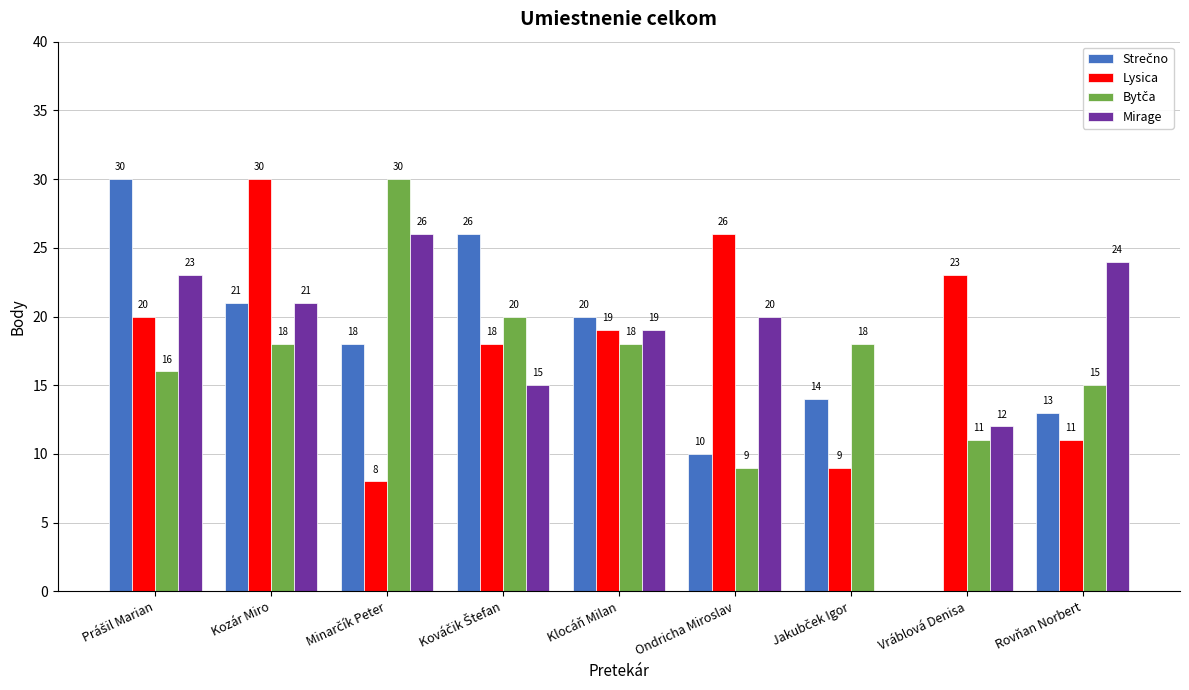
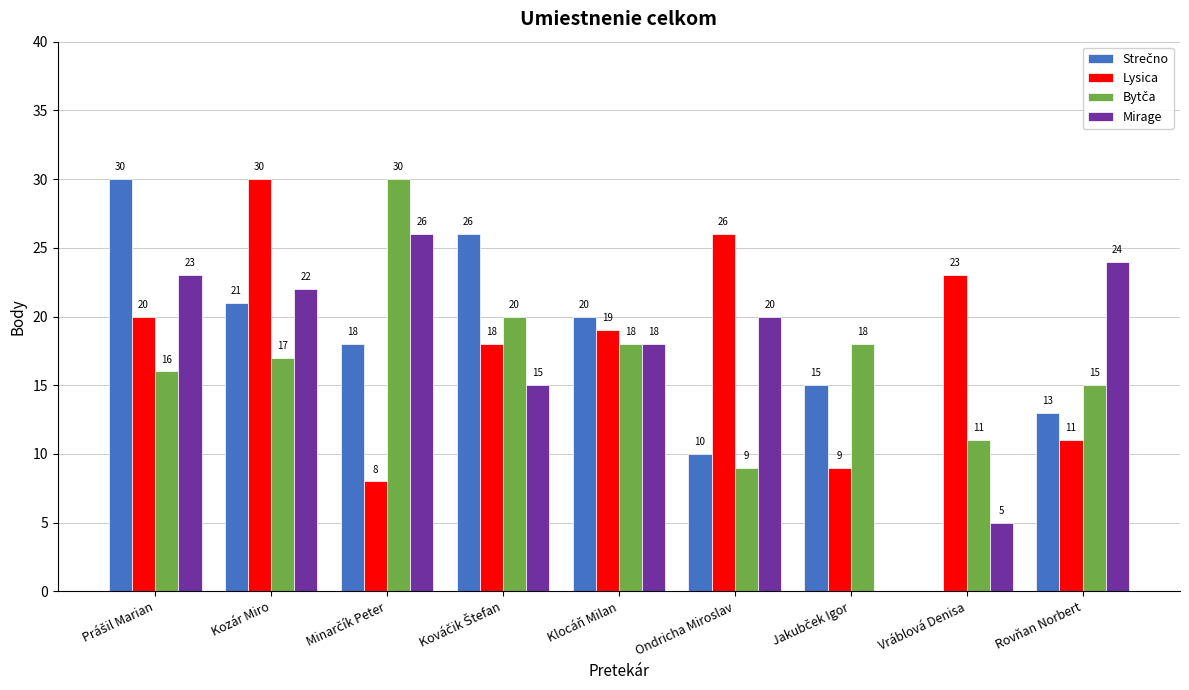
  {
    "Strečno": {
      "Prášil Marian": 30,
      "Kozár Miro": 21,
      "Minarčík Peter": 18,
      "Kováčik Štefan": 26,
      "Klocáň Milan": 20,
      "Ondricha Miroslav": 10,
-     "Jakubček Igor": 14,
+     "Jakubček Igor": 15,
      "Rovňan Norbert": 13
    },
    "Lysica": {
      "Prášil Marian": 20,
      "Kozár Miro": 30,
      "Minarčík Peter": 8,
      "Kováčik Štefan": 18,
      "Klocáň Milan": 19,
      "Ondricha Miroslav": 26,
      "Jakubček Igor": 9,
      "Vráblová Denisa": 23,
      "Rovňan Norbert": 11
    },
    "Bytča": {
      "Prášil Marian": 16,
-     "Kozár Miro": 18,
+     "Kozár Miro": 17,
      "Minarčík Peter": 30,
      "Kováčik Štefan": 20,
      "Klocáň Milan": 18,
      "Ondricha Miroslav": 9,
      "Jakubček Igor": 18,
      "Vráblová Denisa": 11,
      "Rovňan Norbert": 15
    },
    "Mirage": {
      "Prášil Marian": 23,
-     "Kozár Miro": 21,
+     "Kozár Miro": 22,
      "Minarčík Peter": 26,
      "Kováčik Štefan": 15,
-     "Klocáň Milan": 19,
+     "Klocáň Milan": 18,
      "Ondricha Miroslav": 20,
-     "Vráblová Denisa": 12,
+     "Vráblová Denisa": 5,
      "Rovňan Norbert": 24
    }
  }
